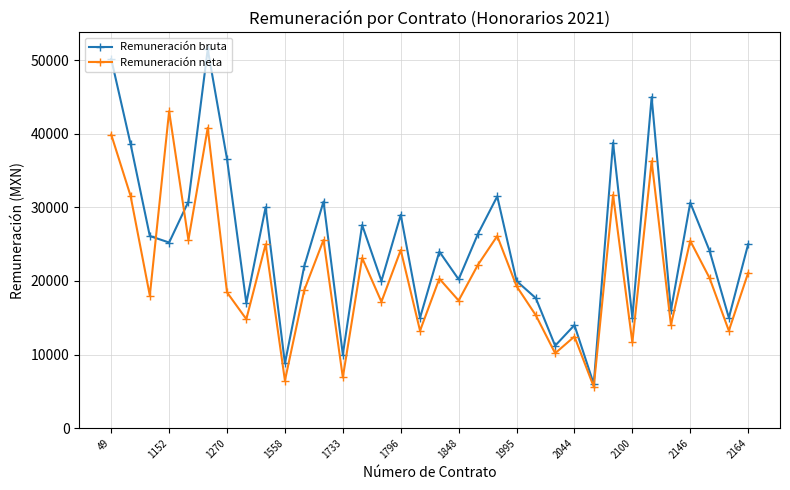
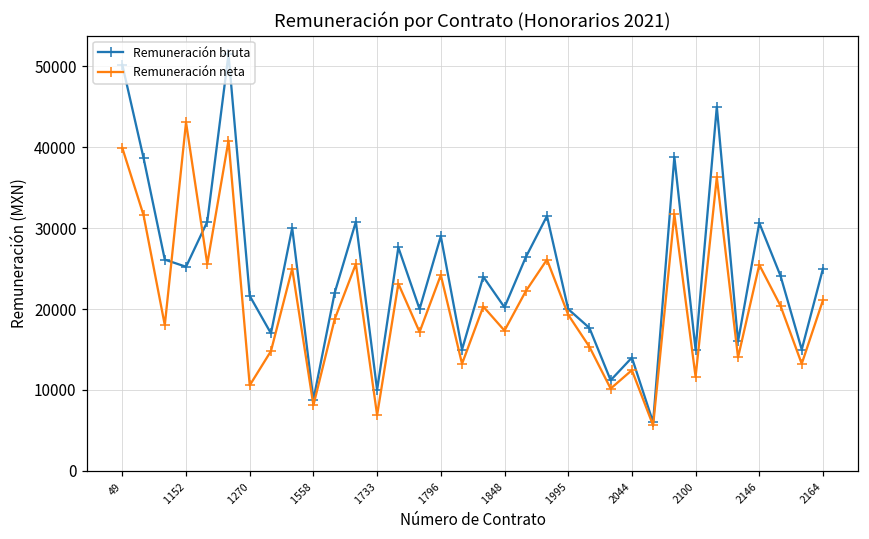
  {
    "Remuneración bruta": {
      "1152": 25000,
-     "1270": 37000,
+     "1270": 22000,
      "1558": 9000,
      "1733": 10000,
      "1796": 29000,
      "1848": 20000,
      "1995": 20000,
      "2044": 14000,
      "2100": 15000,
      "2146": 31000,
      "2164": 25000
    },
    "Remuneración neta": {
      "49": 40000,
      "1152": 43000,
-     "1270": 18000,
-     "1558": 6000,
+     "1270": 11000,
+     "1558": 8000,
      "1733": 7000,
      "1796": 24000,
      "1848": 17000,
      "1995": 19000,
      "2044": 12000,
      "2100": 12000,
      "2146": 25000,
      "2164": 21000
    }
  }
